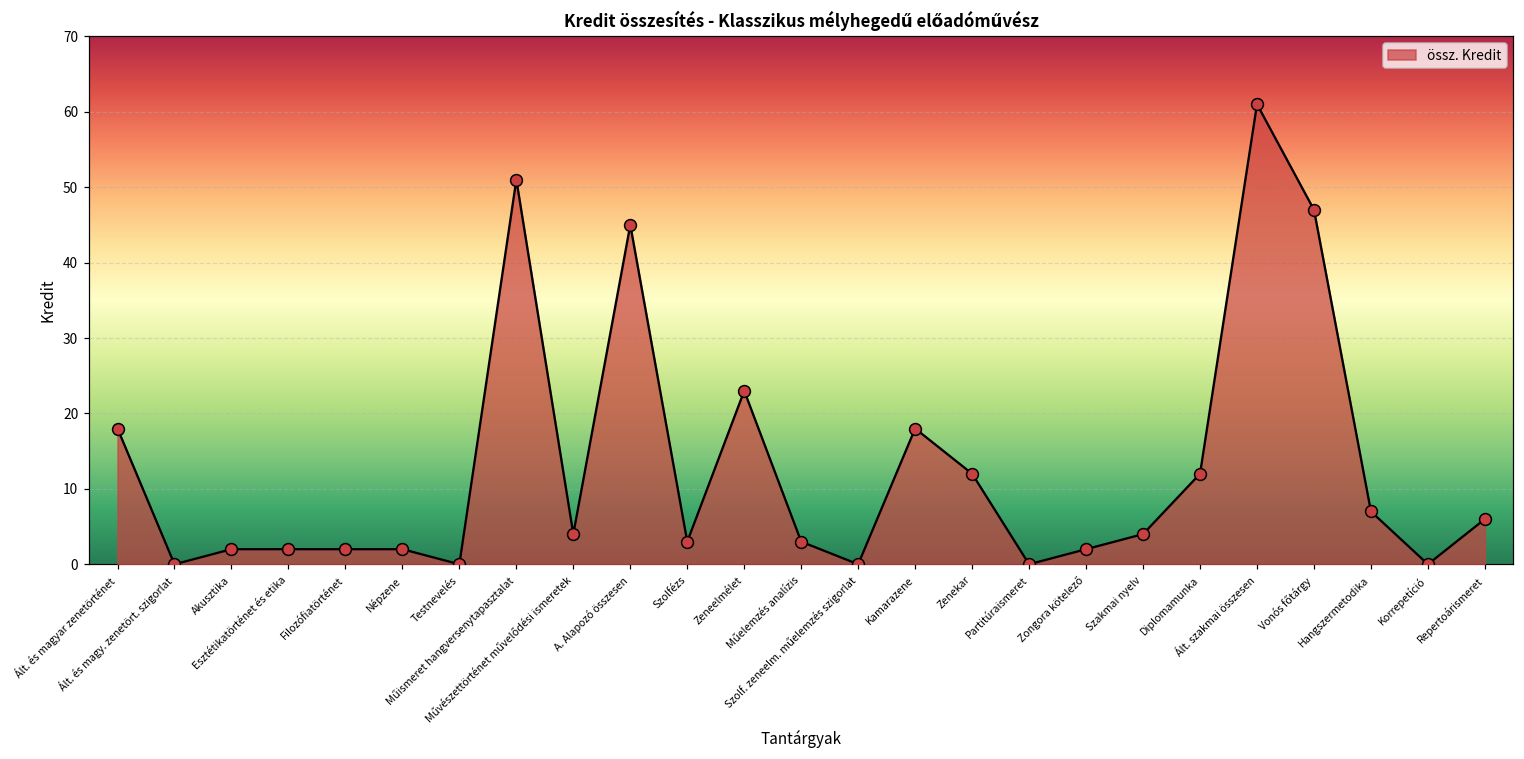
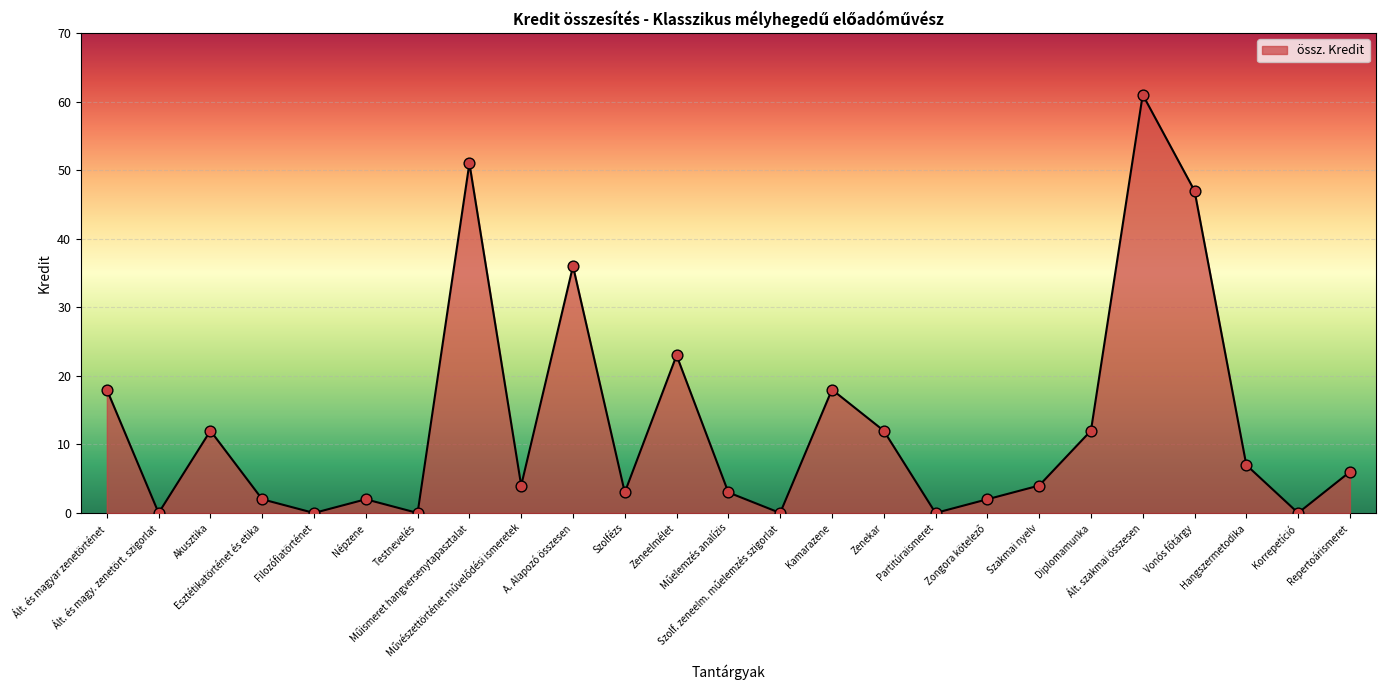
  {
    "Ált. és magyar zenetörténet": 18,
    "Ált. és magy. zenetört. szigorlat": 0,
-   "Akusztika": 2,
+   "Akusztika": 12,
    "Esztétikatörténet és etika": 2,
-   "Filozófiatörténet": 2,
+   "Filozófiatörténet": 0,
    "Népzene": 2,
    "Testnevelés": 0,
    "Műismeret hangversenytapasztalat": 51,
    "Művészettörténet művelődési ismeretek": 4,
-   "A. Alapozó összesen": 45,
+   "A. Alapozó összesen": 36,
    "Szolfézs": 3,
    "Zeneelmélet": 23,
    "Műelemzés analízis": 3,
    "Szolf. zeneelm. műelemzés szigorlat": 0,
    "Kamarazene": 18,
    "Zenekar": 12,
    "Partitúraismeret": 0,
    "Zongora kötelező": 2,
    "Szakmai nyelv": 4,
    "Diplomamunka": 12,
    "Ált. szakmai összesen": 61,
    "Vonós főtárgy": 47,
    "Hangszermetodika": 7,
    "Korrepetíció": 0,
    "Repertoárismeret": 6
  }
